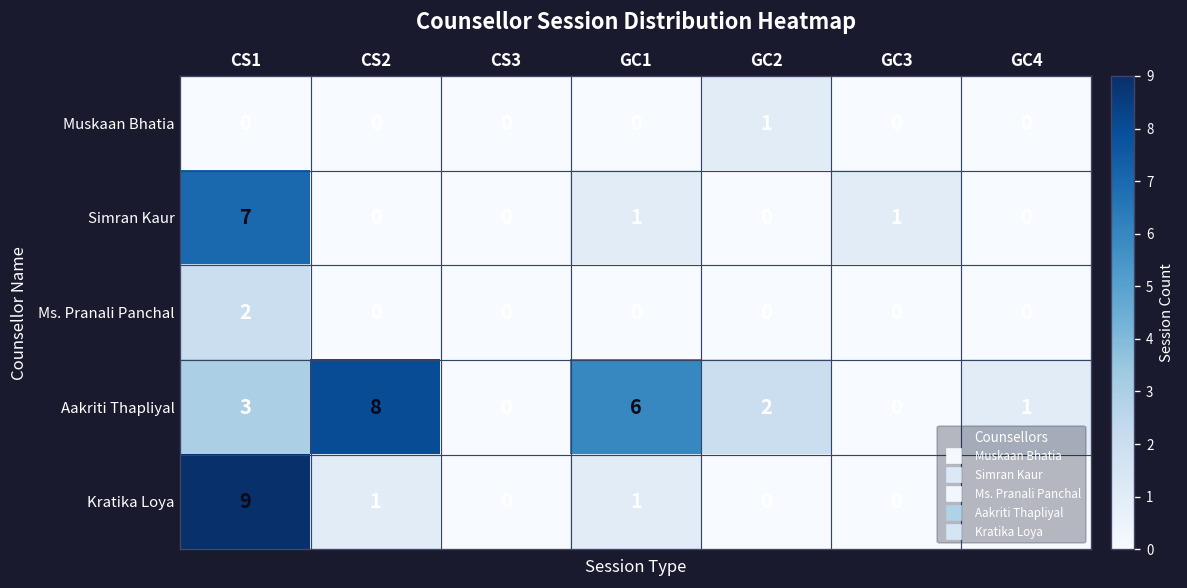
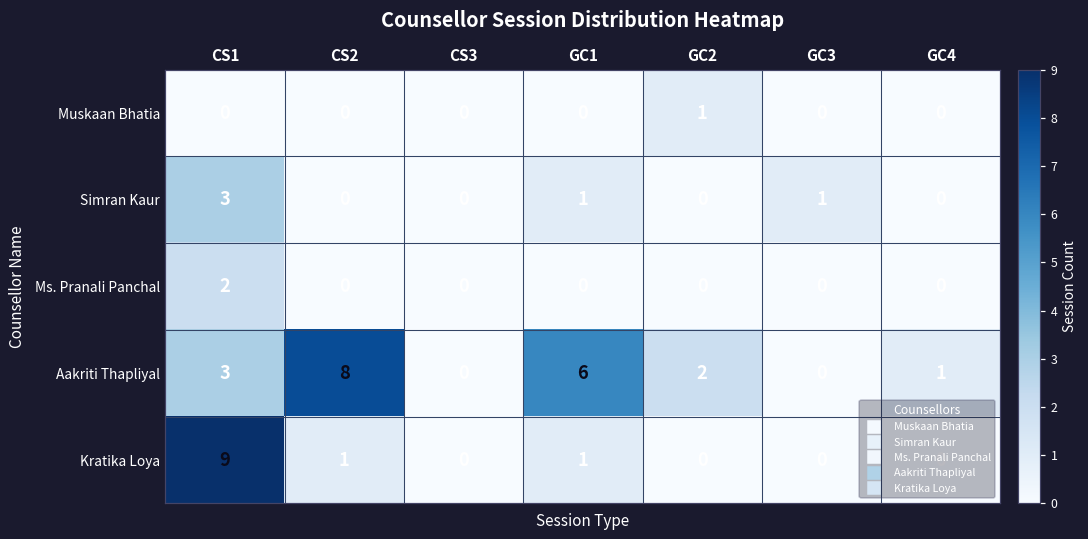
  {
    "Simran Kaur": {
-     "CS1": 7
+     "CS1": 3
    },
    "Ms. Pranali Panchal": {
      "CS1": 2
    },
    "Aakriti Thapliyal": {
      "CS1": 3,
      "CS2": 8,
      "GC1": 6,
      "GC2": 2
    },
    "Kratika Loya": {
      "CS1": 9
    }
  }
